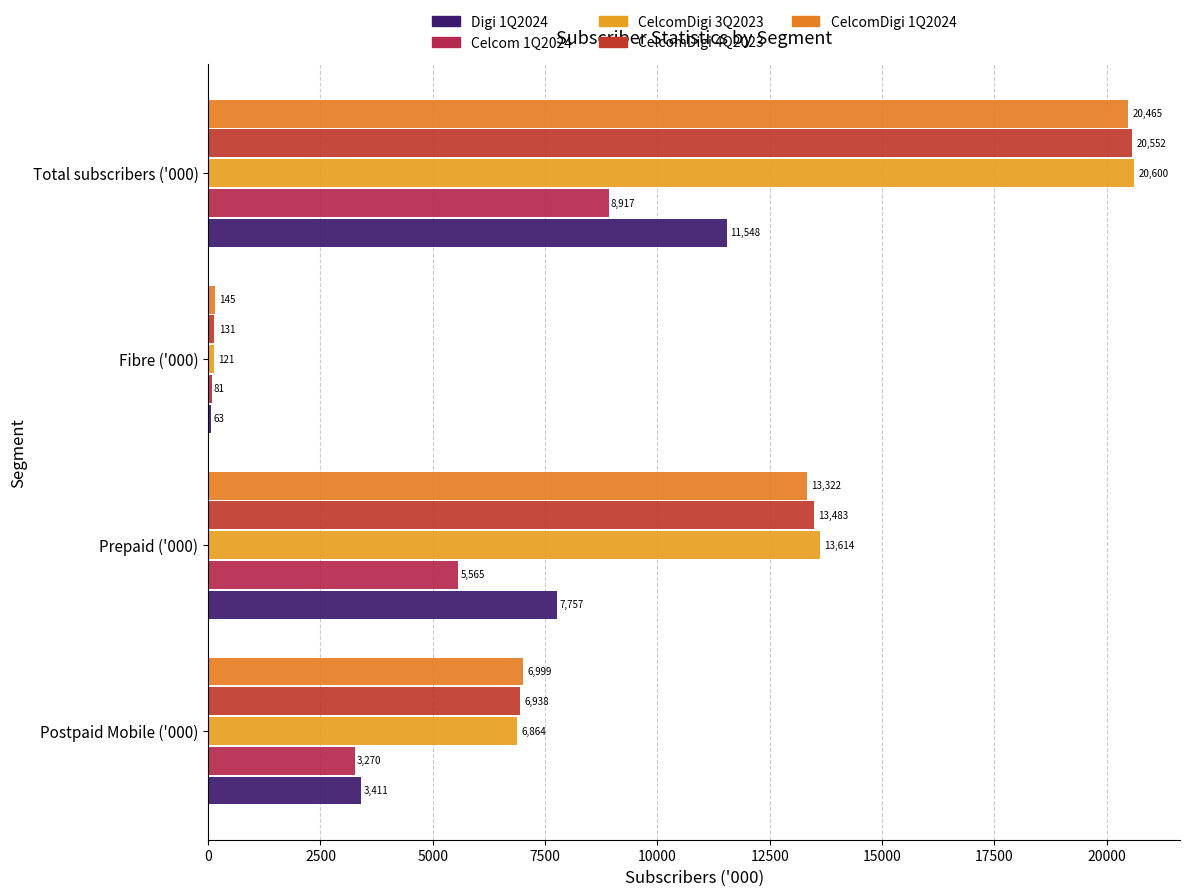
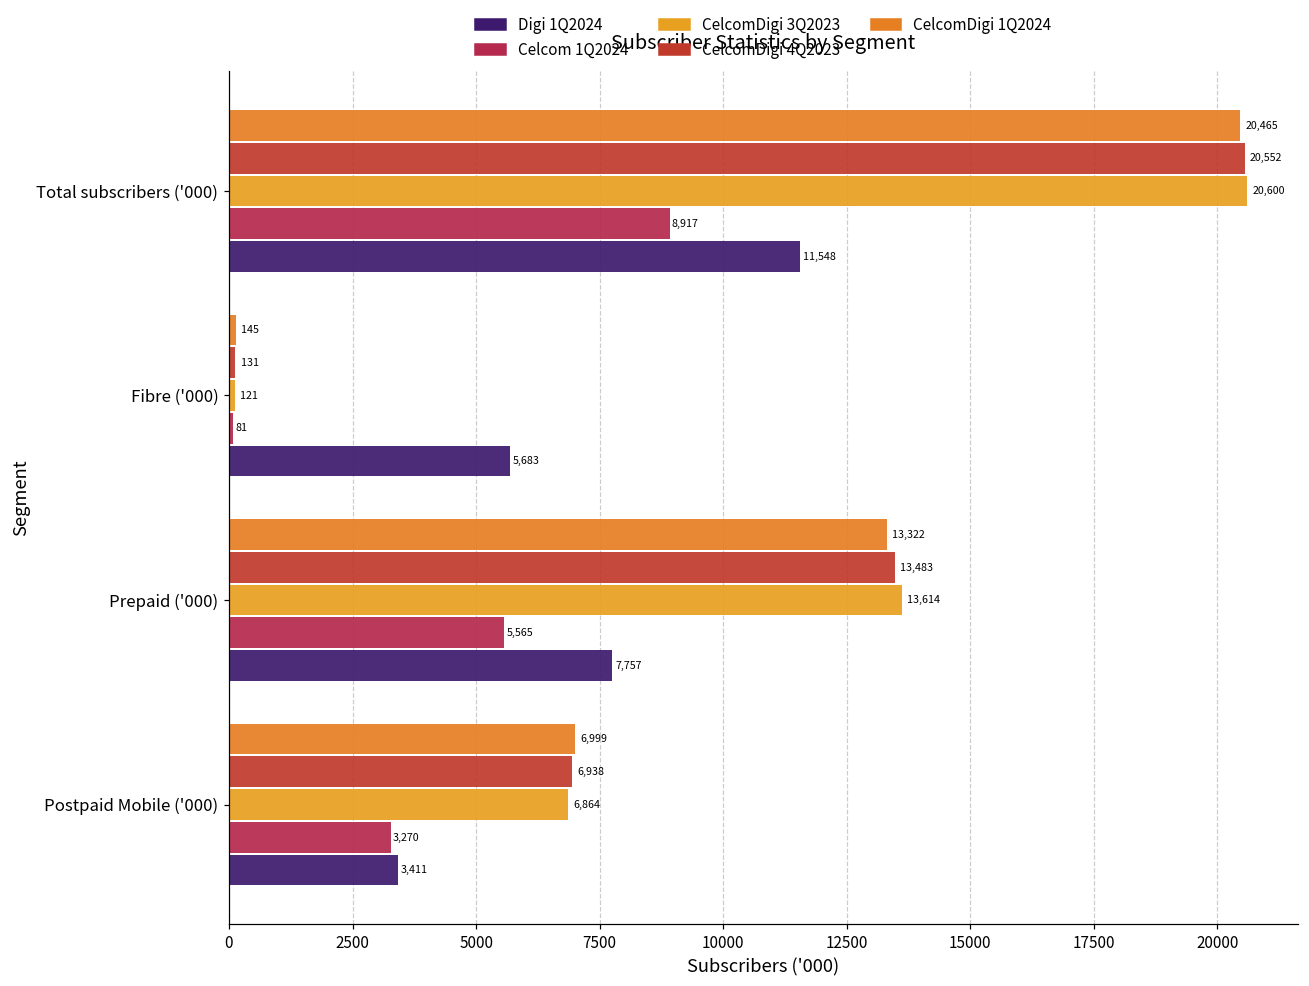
  {
    "Digi 1Q2024": {
      "Total subscribers ('000)": "11,548",
-     "Fibre ('000)": "63",
+     "Fibre ('000)": "5,683",
      "Prepaid ('000)": "7,757",
      "Postpaid Mobile ('000)": "3,411"
    }
  }
